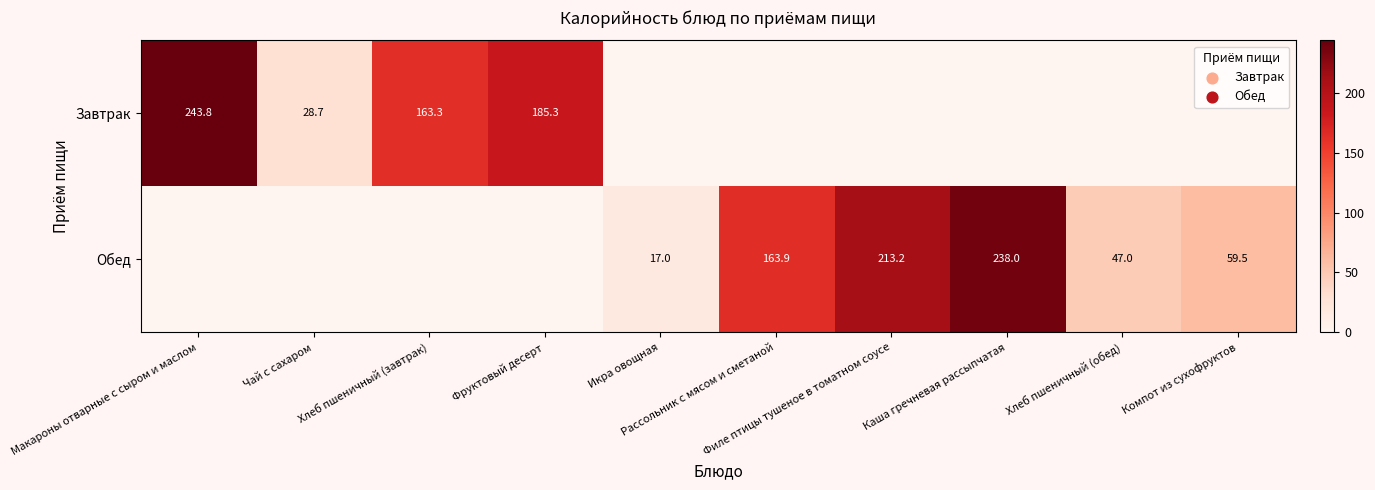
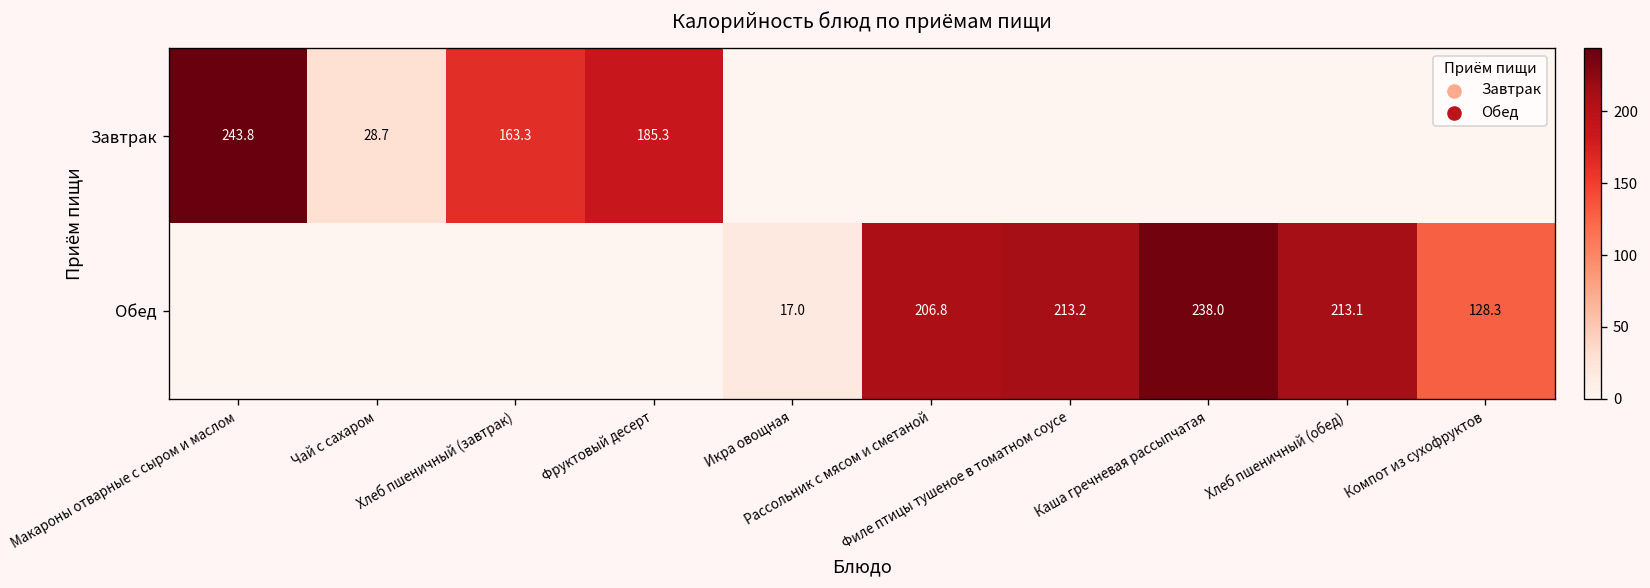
  {
    "Завтрак": {
      "Макароны отварные с сыром и маслом": 243.8,
      "Чай с сахаром": 28.7,
      "Хлеб пшеничный (завтрак)": 163.3,
      "Фруктовый десерт": 185.3
    },
    "Обед": {
      "Икра овощная": 17.0,
-     "Рассольник с мясом и сметаной": 163.9,
+     "Рассольник с мясом и сметаной": 206.8,
      "Филе птицы тушеное в томатном соусе": 213.2,
      "Каша гречневая рассыпчатая": 238.0,
-     "Хлеб пшеничный (обед)": 47.0,
-     "Компот из сухофруктов": 59.5
+     "Хлеб пшеничный (обед)": 213.1,
+     "Компот из сухофруктов": 128.3
    }
  }
